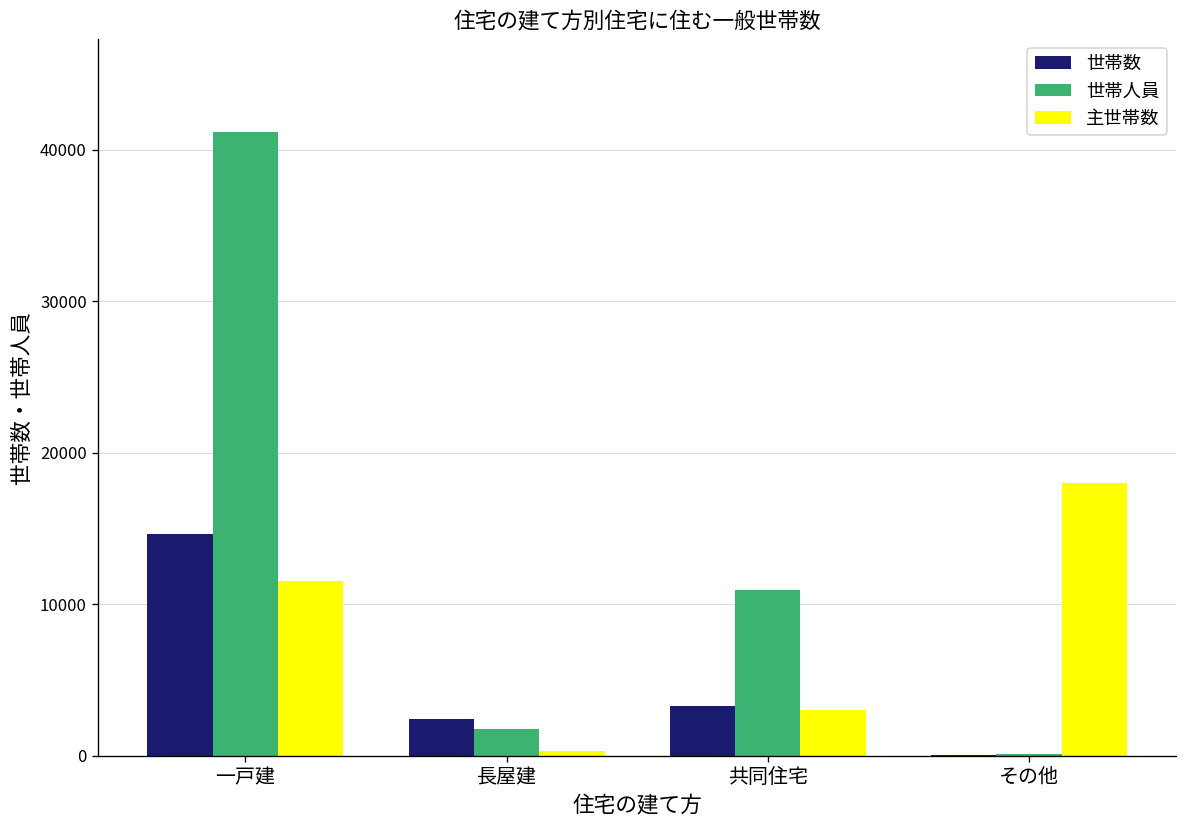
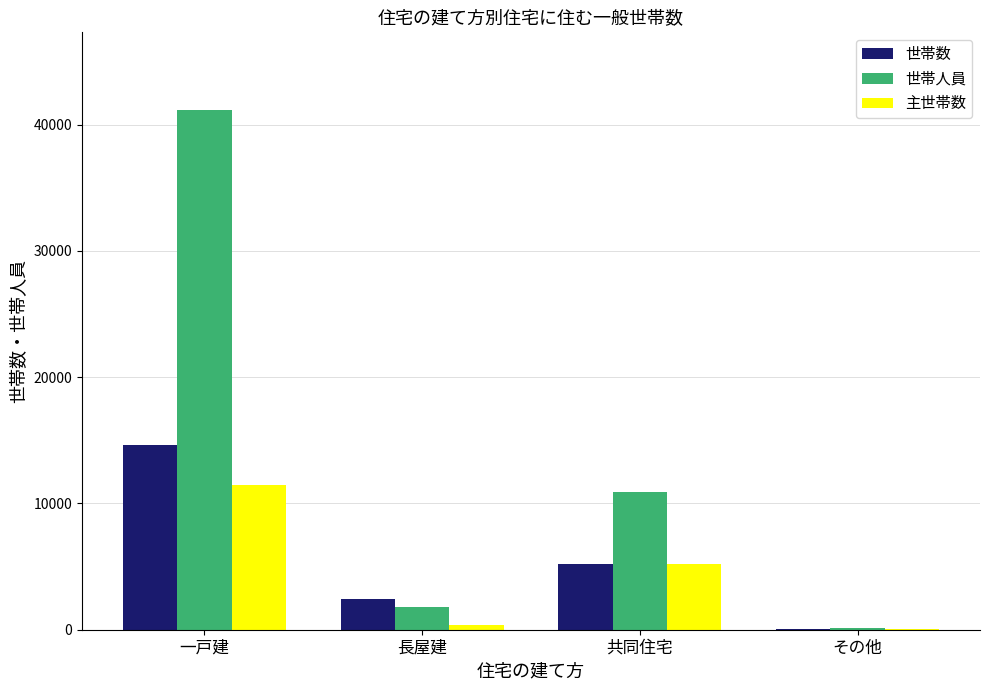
  {
    "世帯数": {
      "一戸建": 14600,
      "長屋建": 2400,
-     "共同住宅": 3300
+     "共同住宅": 5200
    },
    "世帯人員": {
      "一戸建": 41100,
      "長屋建": 1800,
      "共同住宅": 10900
    },
    "主世帯数": {
      "一戸建": 11500,
      "長屋建": 300,
-     "共同住宅": 3000,
-     "その他": 18000
+     "共同住宅": 5200,
+     "その他": 100
    }
  }
